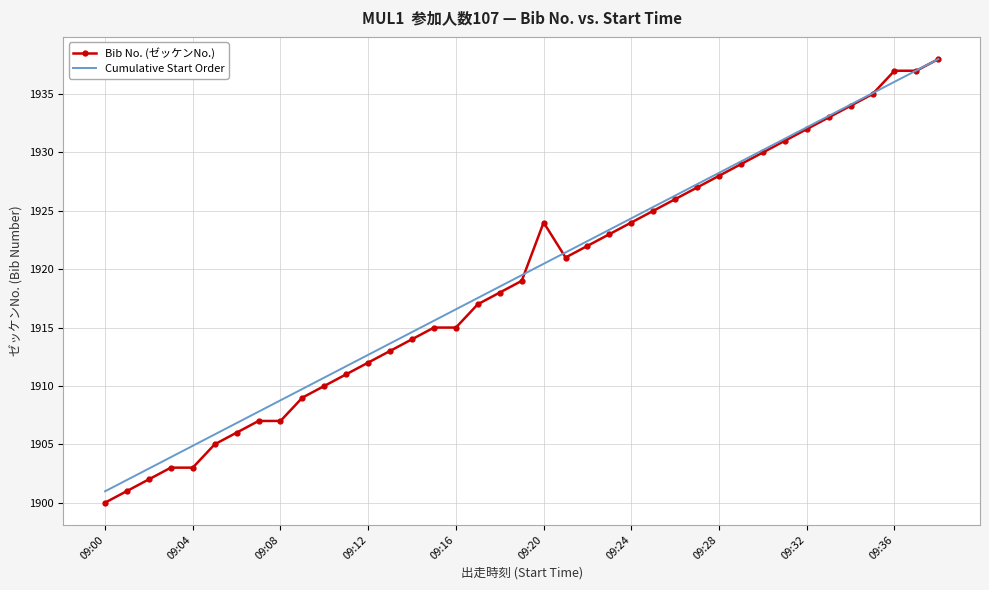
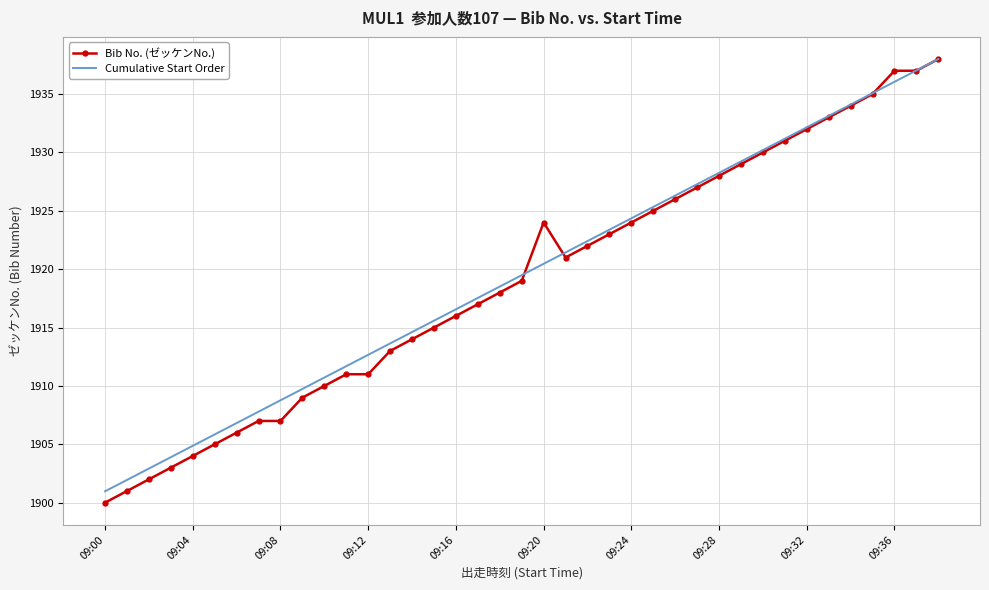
  {
    "Bib No. (ゼッケンNo.)": {
      "09:00": 1900,
-     "09:04": 1903,
+     "09:04": 1904,
      "09:08": 1907,
-     "09:12": 1912,
-     "09:16": 1915,
+     "09:12": 1911,
+     "09:16": 1916,
      "09:20": 1924,
      "09:24": 1924,
      "09:28": 1928,
      "09:36": 1937
    },
    "Cumulative Start Order": {
      "09:00": 1901,
      "09:04": 1905,
      "09:08": 1908.8,
      "09:12": 1912.7,
      "09:16": 1916.6,
      "09:20": 1920.5,
      "09:24": 1924.4,
      "09:28": 1928.3,
      "09:36": 1936
    }
  }
